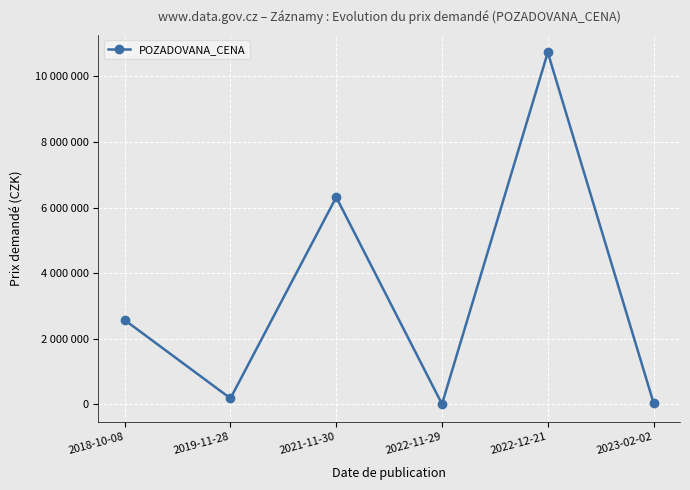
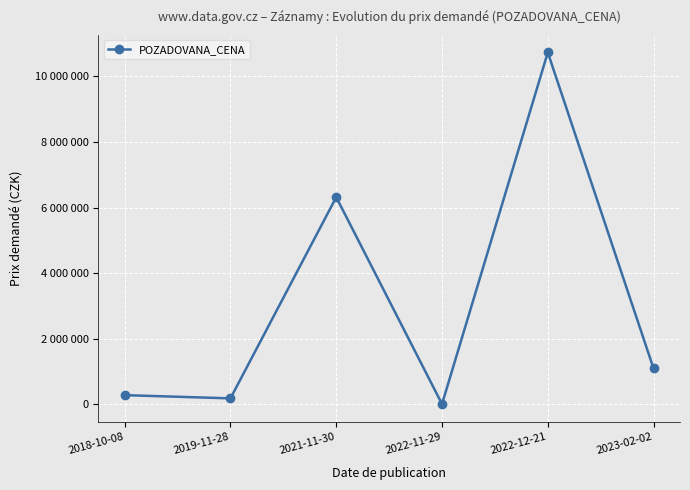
  {
-   "2018-10-08": 2600000,
+   "2018-10-08": 300000,
    "2019-11-28": 200000,
    "2021-11-30": 6300000,
    "2022-11-29": 0,
    "2022-12-21": 10700000,
-   "2023-02-02": 0
+   "2023-02-02": 1100000
  }
